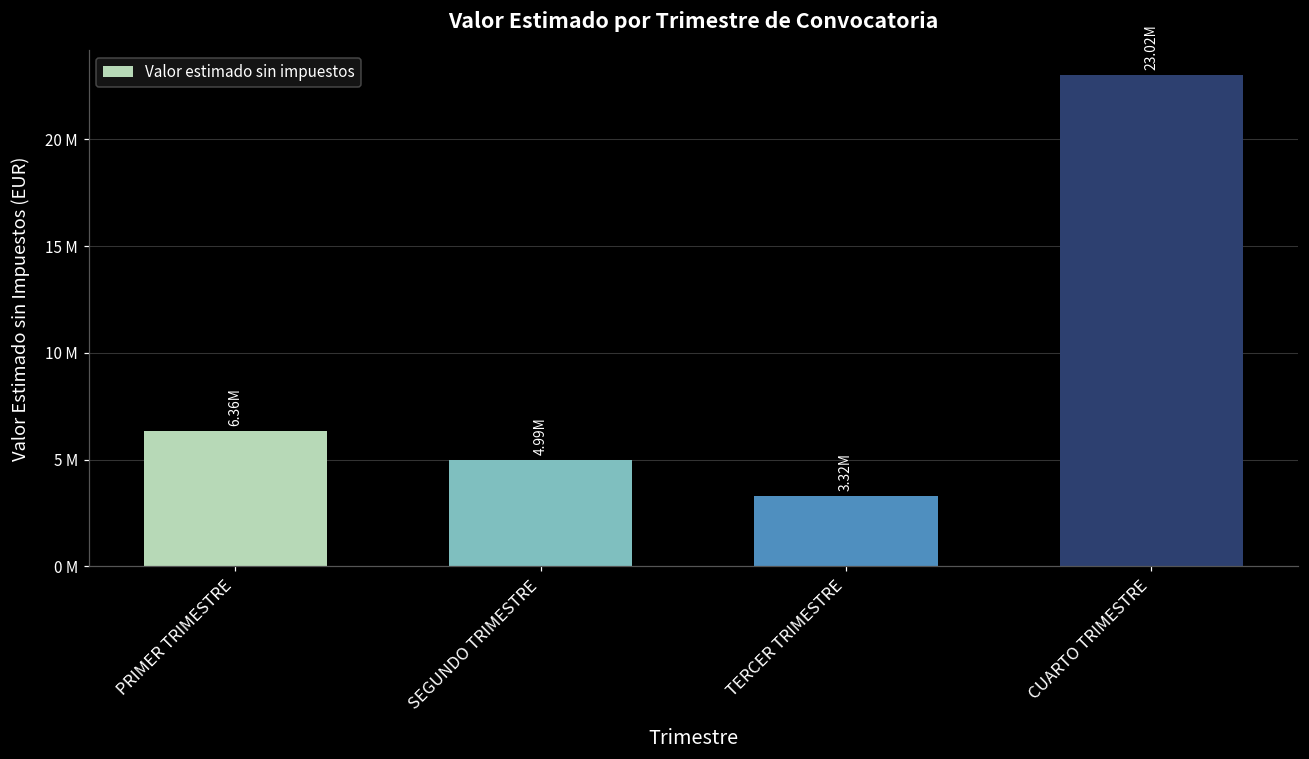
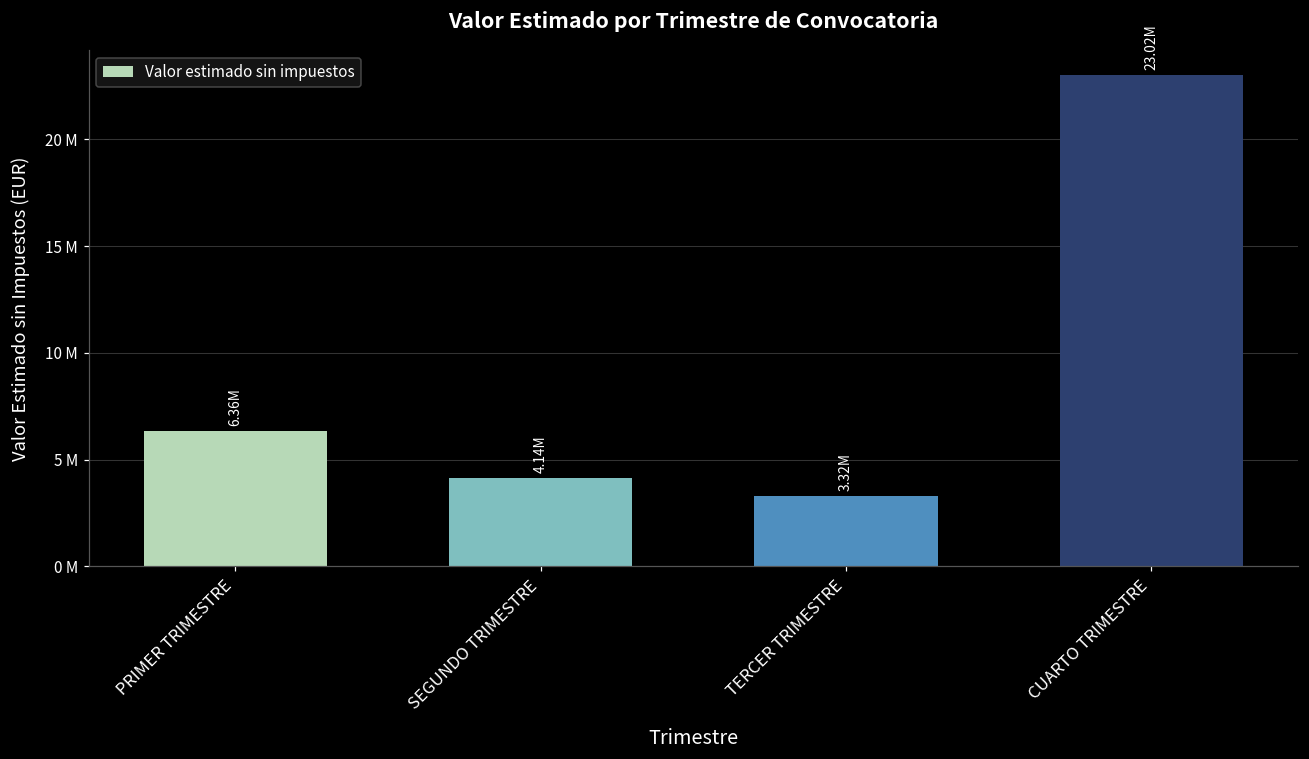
  {
    "PRIMER TRIMESTRE": "6.36M",
-   "SEGUNDO TRIMESTRE": "4.99M",
+   "SEGUNDO TRIMESTRE": "4.14M",
    "TERCER TRIMESTRE": "3.32M",
    "CUARTO TRIMESTRE": "23.02M"
  }
